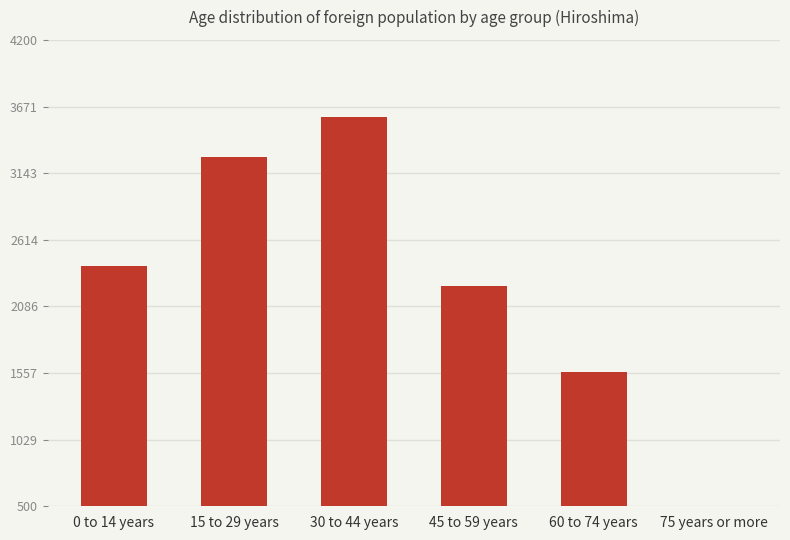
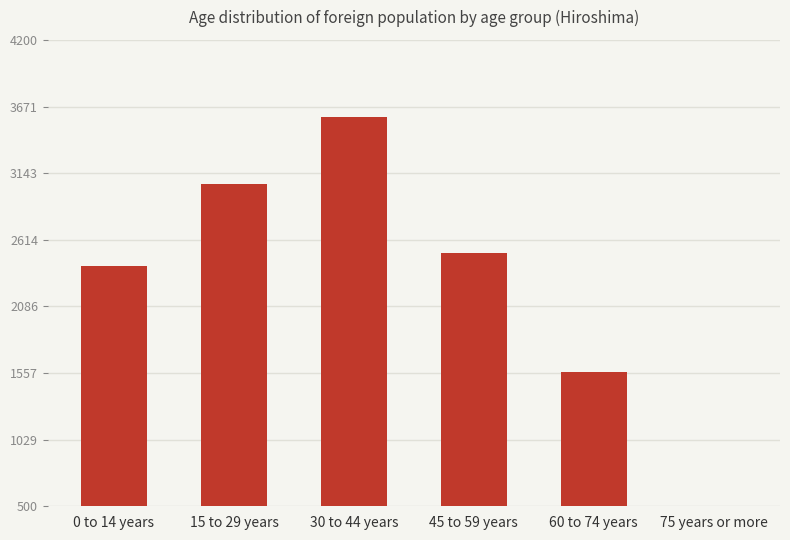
  {
    "0 to 14 years": 2400,
-   "15 to 29 years": 3270,
+   "15 to 29 years": 3060,
    "30 to 44 years": 3590,
-   "45 to 59 years": 2250,
+   "45 to 59 years": 2510,
    "60 to 74 years": 1570
  }
